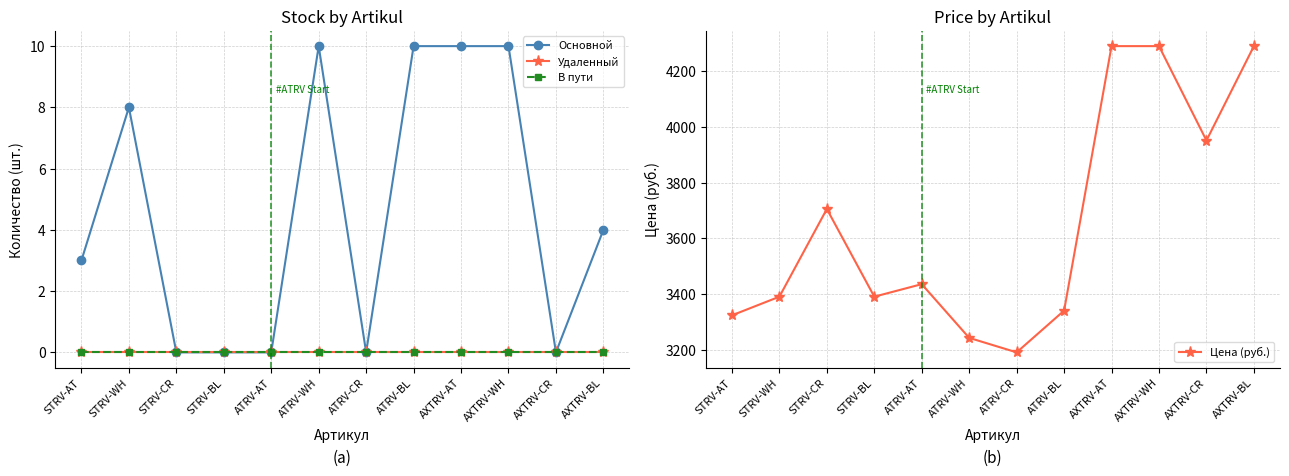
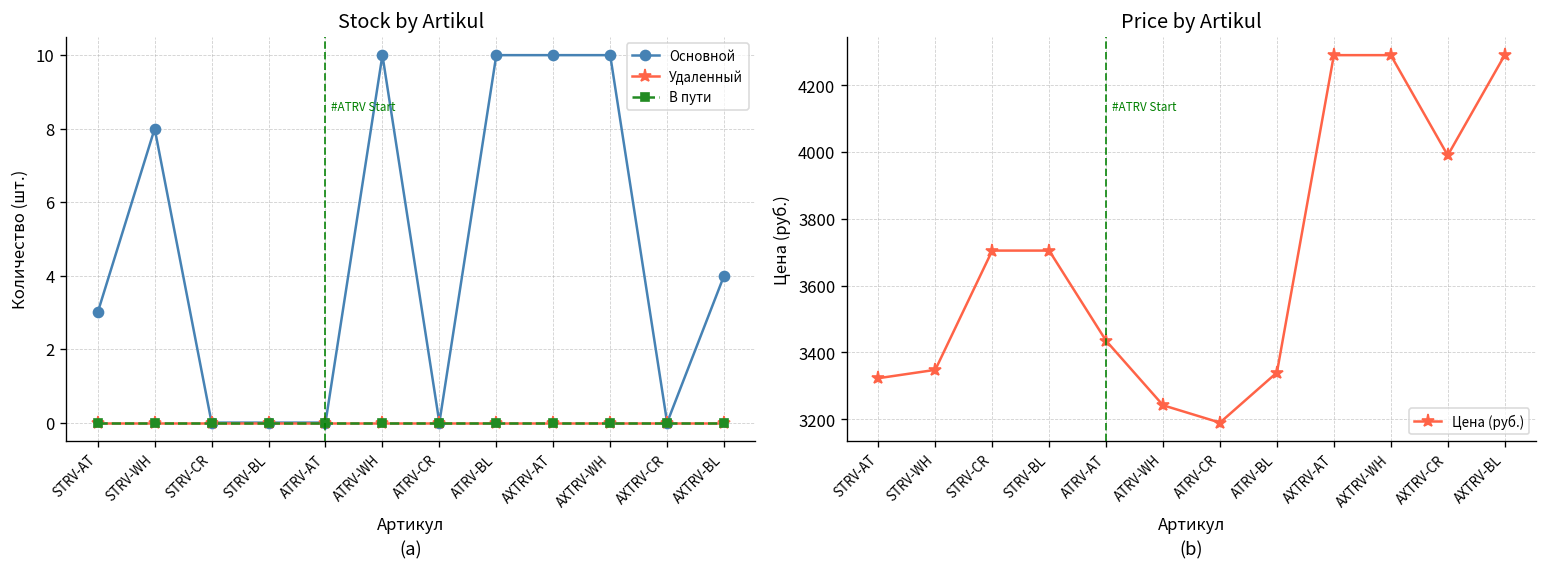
  {
    "Stock by Artikul": {
      "Основной": {
        "STRV-AT": 3.0,
        "STRV-WH": 8.0,
        "ATRV-WH": 10.0,
        "ATRV-BL": 10.0,
        "AXTRV-AT": 10.0,
        "AXTRV-WH": 10.0,
        "AXTRV-BL": 4.0
      },
      "В пути": {
        "STRV-AT": 0.0,
        "STRV-WH": 0.0,
        "ATRV-WH": 0.0,
        "ATRV-BL": 0.0,
        "AXTRV-AT": 0.0,
        "AXTRV-WH": 0.0,
        "AXTRV-BL": 0.0
      }
    },
    "Price by Artikul": {
      "STRV-AT": 3320,
-     "STRV-WH": 3390,
+     "STRV-WH": 3350,
      "STRV-CR": 3710,
-     "STRV-BL": 3390,
+     "STRV-BL": 3710,
      "ATRV-AT": 3440,
      "ATRV-WH": 3240,
      "ATRV-CR": 3190,
      "ATRV-BL": 3340,
      "AXTRV-AT": 4290,
      "AXTRV-WH": 4290,
-     "AXTRV-CR": 3950,
+     "AXTRV-CR": 3990,
      "AXTRV-BL": 4290
    }
  }
